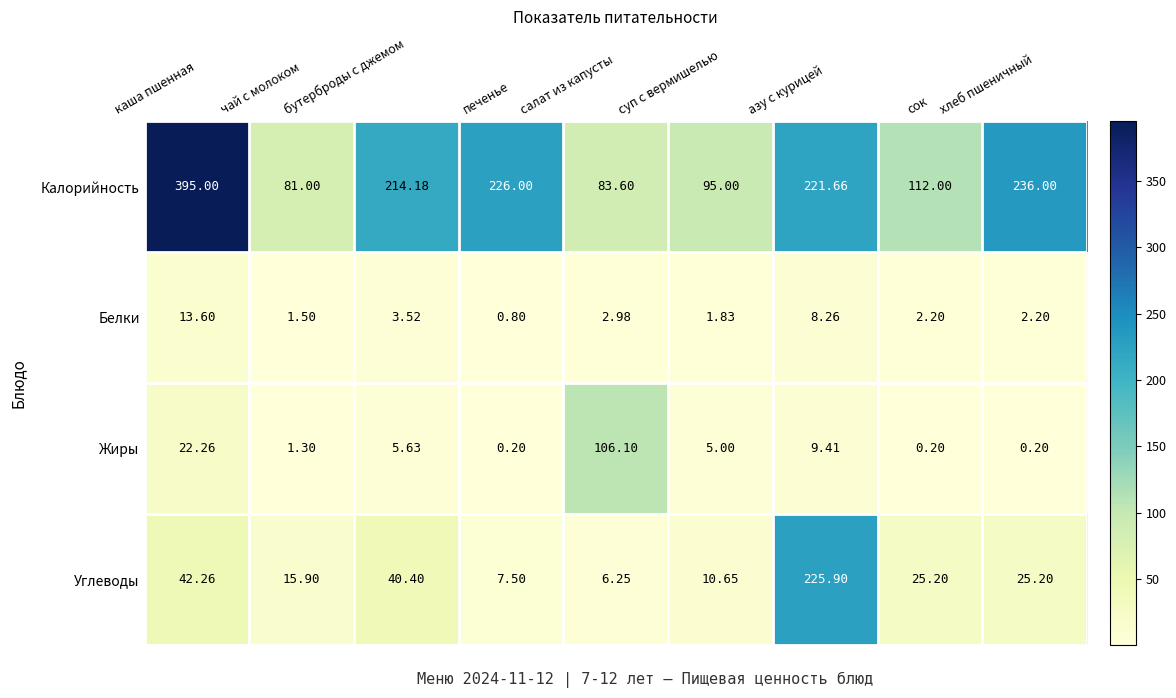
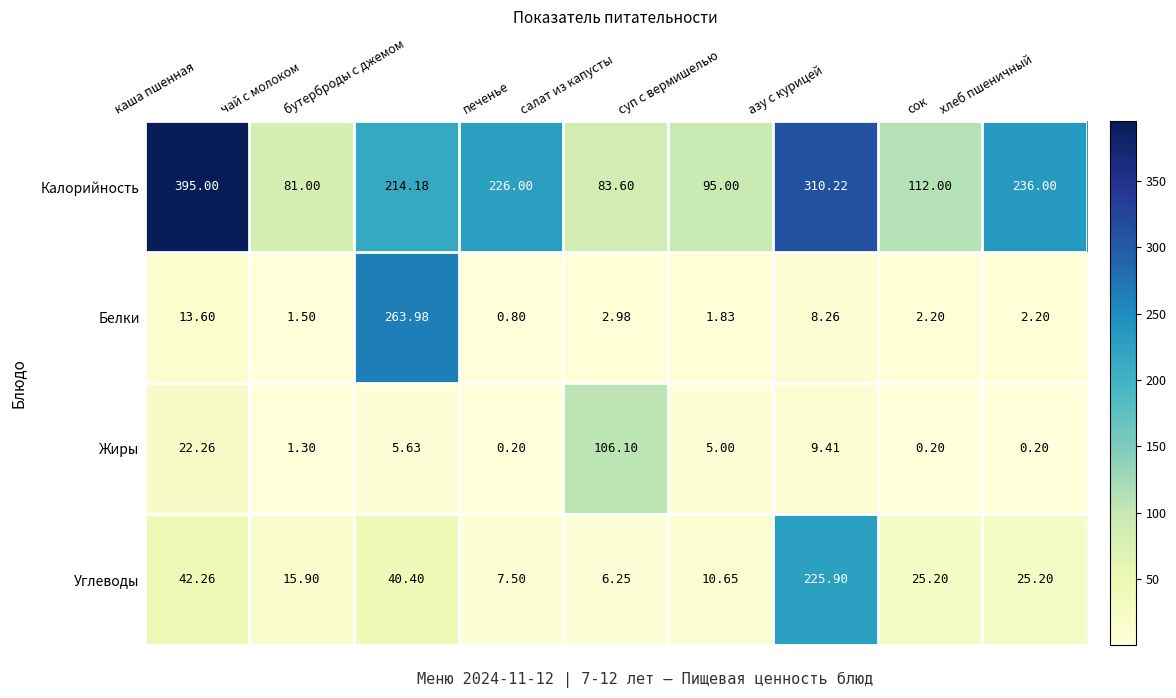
  {
    "Калорийность": {
      "каша пшенная": 395.00,
      "чай с молоком": 81.00,
      "бутерброды с джемом": 214.18,
      "печенье": 226.00,
      "салат из капусты": 83.60,
      "суп с вермишелью": 95.00,
-     "азу с курицей": 221.66,
+     "азу с курицей": 310.22,
      "сок": 112.00,
      "хлеб пшеничный": 236.00
    },
    "Белки": {
      "каша пшенная": 13.60,
      "чай с молоком": 1.50,
-     "бутерброды с джемом": 3.52,
+     "бутерброды с джемом": 263.98,
      "печенье": 0.80,
      "салат из капусты": 2.98,
      "суп с вермишелью": 1.83,
      "азу с курицей": 8.26,
      "сок": 2.20,
      "хлеб пшеничный": 2.20
    },
    "Жиры": {
      "каша пшенная": 22.26,
      "чай с молоком": 1.30,
      "бутерброды с джемом": 5.63,
      "печенье": 0.20,
      "салат из капусты": 106.10,
      "суп с вермишелью": 5.00,
      "азу с курицей": 9.41,
      "сок": 0.20,
      "хлеб пшеничный": 0.20
    },
    "Углеводы": {
      "каша пшенная": 42.26,
      "чай с молоком": 15.90,
      "бутерброды с джемом": 40.40,
      "печенье": 7.50,
      "салат из капусты": 6.25,
      "суп с вермишелью": 10.65,
      "азу с курицей": 225.90,
      "сок": 25.20,
      "хлеб пшеничный": 25.20
    }
  }
